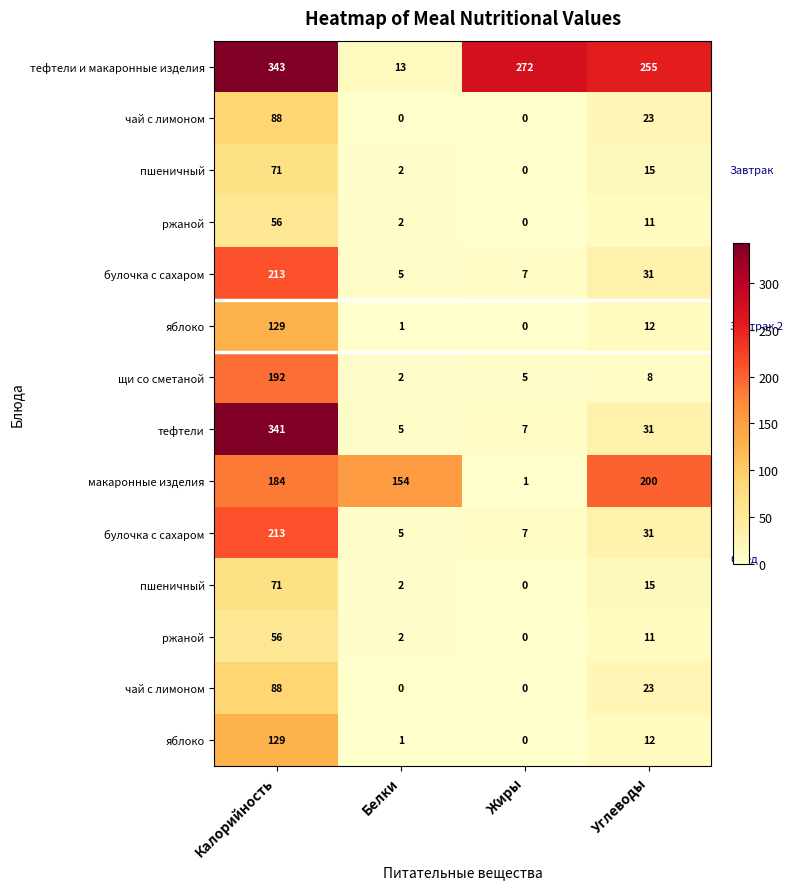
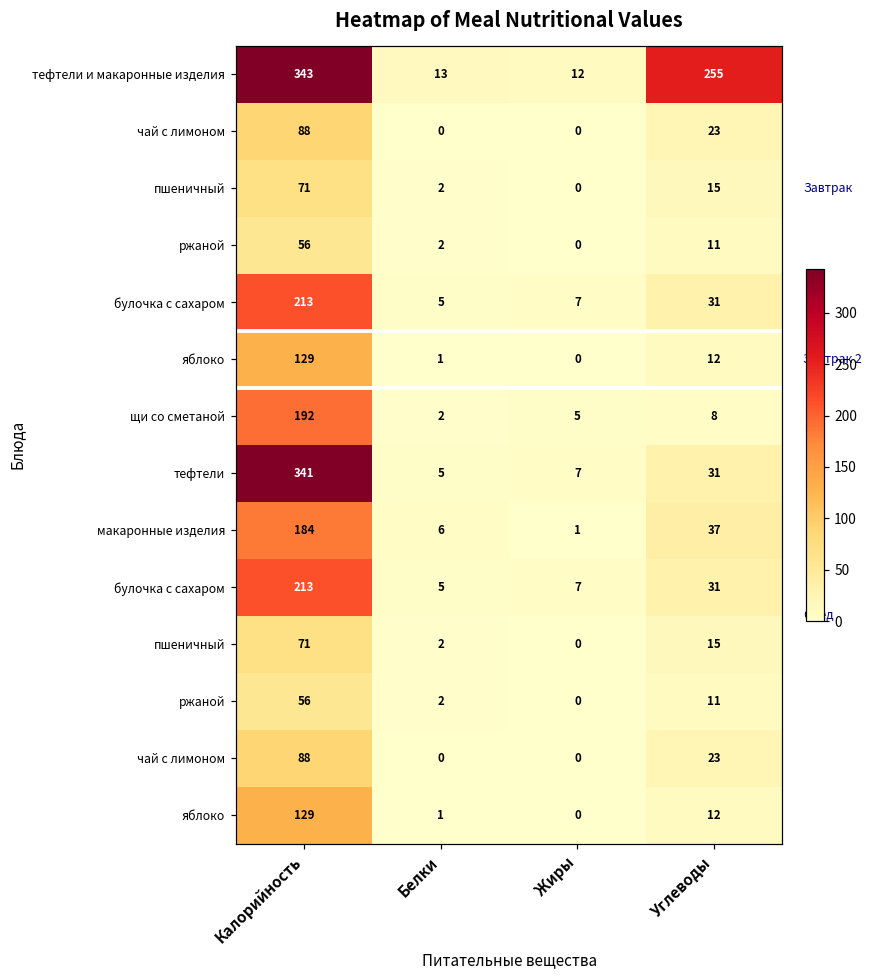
  {
    "тефтели и макаронные изделия": {
      "Калорийность": 343,
      "Белки": 13,
-     "Жиры": 272,
+     "Жиры": 12,
      "Углеводы": 255
    },
    "щи со сметаной": {
      "Калорийность": 192,
      "Белки": 2,
      "Жиры": 5,
      "Углеводы": 8
    },
    "тефтели": {
      "Калорийность": 341,
      "Белки": 5,
      "Жиры": 7,
      "Углеводы": 31
    },
    "макаронные изделия": {
      "Калорийность": 184,
-     "Белки": 154,
+     "Белки": 6,
      "Жиры": 1,
-     "Углеводы": 200
+     "Углеводы": 37
    }
  }
